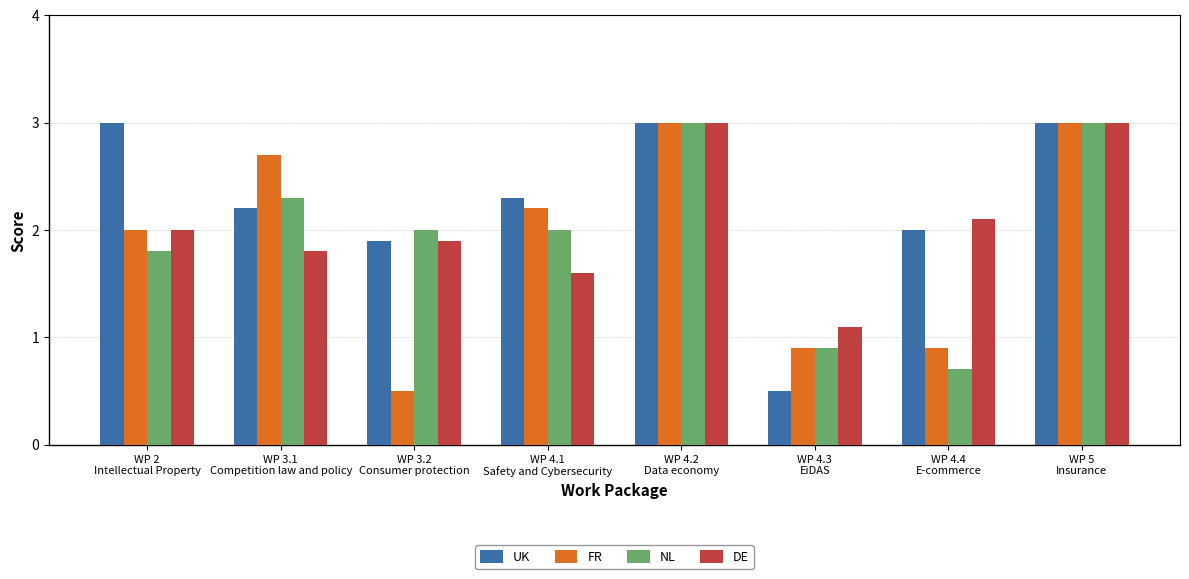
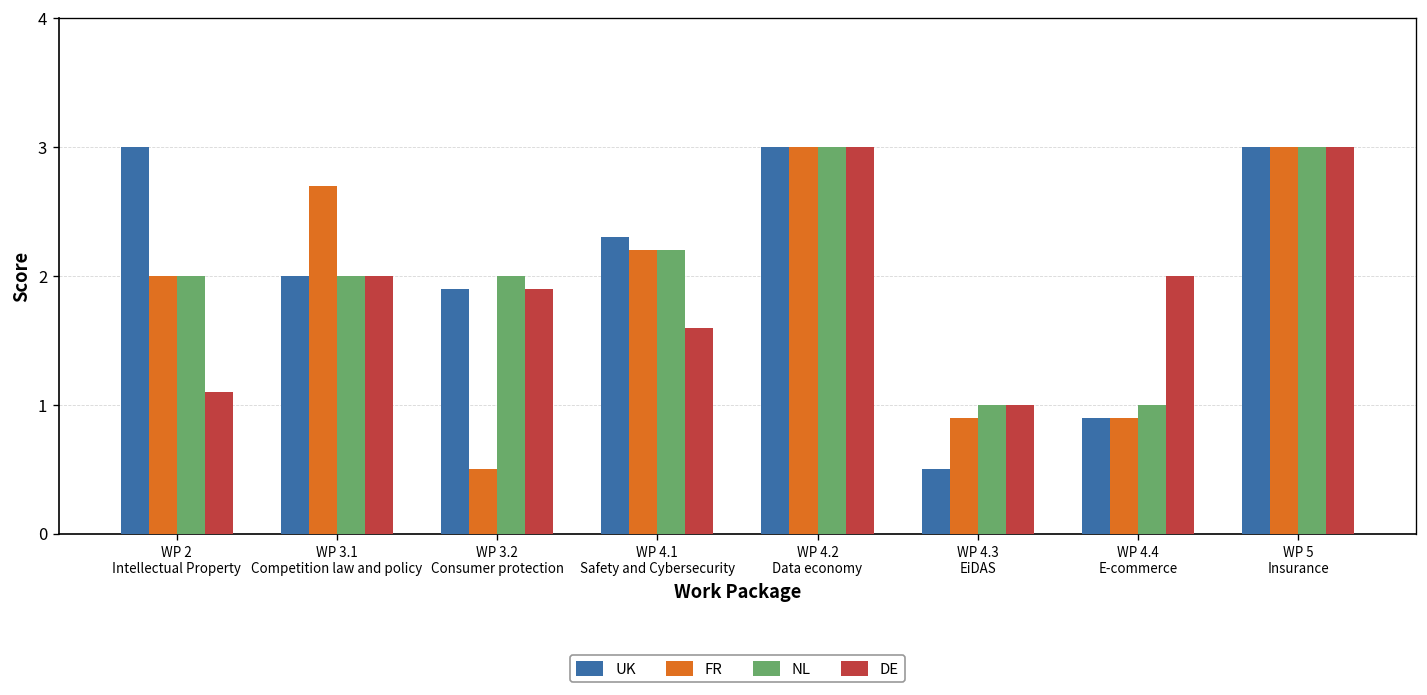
  {
    "UK": {
      "WP 2 Intellectual Property": 3.0,
-     "WP 3.1 Competition law and policy": 2.2,
+     "WP 3.1 Competition law and policy": 2.0,
      "WP 3.2 Consumer protection": 1.9,
      "WP 4.1 Safety and Cybersecurity": 2.3,
      "WP 4.2 Data economy": 3.0,
      "WP 4.3 EiDAS": 0.5,
-     "WP 4.4 E-commerce": 2.0,
+     "WP 4.4 E-commerce": 0.9,
      "WP 5 Insurance": 3.0
    },
    "FR": {
      "WP 2 Intellectual Property": 2.0,
      "WP 3.1 Competition law and policy": 2.7,
      "WP 3.2 Consumer protection": 0.5,
      "WP 4.1 Safety and Cybersecurity": 2.2,
      "WP 4.2 Data economy": 3.0,
      "WP 4.3 EiDAS": 0.9,
      "WP 4.4 E-commerce": 0.9,
      "WP 5 Insurance": 3.0
    },
    "NL": {
-     "WP 2 Intellectual Property": 1.8,
-     "WP 3.1 Competition law and policy": 2.3,
+     "WP 2 Intellectual Property": 2.0,
+     "WP 3.1 Competition law and policy": 2.0,
      "WP 3.2 Consumer protection": 2.0,
-     "WP 4.1 Safety and Cybersecurity": 2.0,
+     "WP 4.1 Safety and Cybersecurity": 2.2,
      "WP 4.2 Data economy": 3.0,
-     "WP 4.3 EiDAS": 0.9,
-     "WP 4.4 E-commerce": 0.7,
+     "WP 4.3 EiDAS": 1.0,
+     "WP 4.4 E-commerce": 1.0,
      "WP 5 Insurance": 3.0
    },
    "DE": {
-     "WP 2 Intellectual Property": 2.0,
-     "WP 3.1 Competition law and policy": 1.8,
+     "WP 2 Intellectual Property": 1.1,
+     "WP 3.1 Competition law and policy": 2.0,
      "WP 3.2 Consumer protection": 1.9,
      "WP 4.1 Safety and Cybersecurity": 1.6,
      "WP 4.2 Data economy": 3.0,
-     "WP 4.3 EiDAS": 1.1,
-     "WP 4.4 E-commerce": 2.1,
+     "WP 4.3 EiDAS": 1.0,
+     "WP 4.4 E-commerce": 2.0,
      "WP 5 Insurance": 3.0
    }
  }
